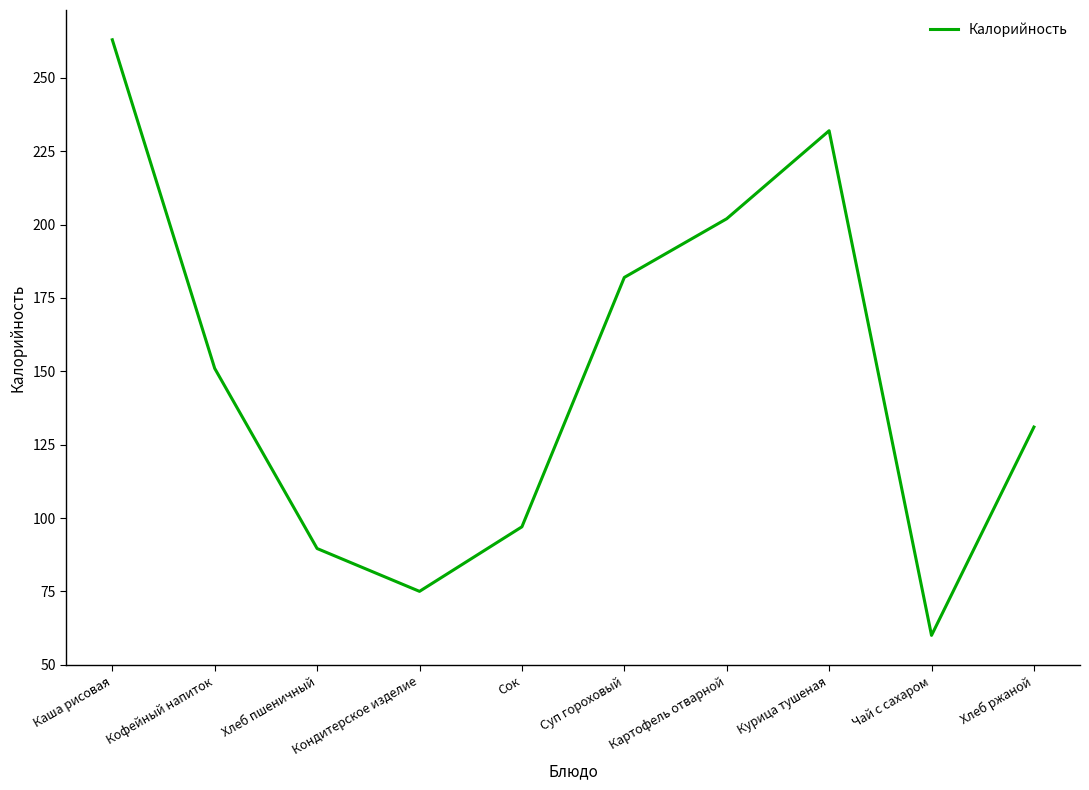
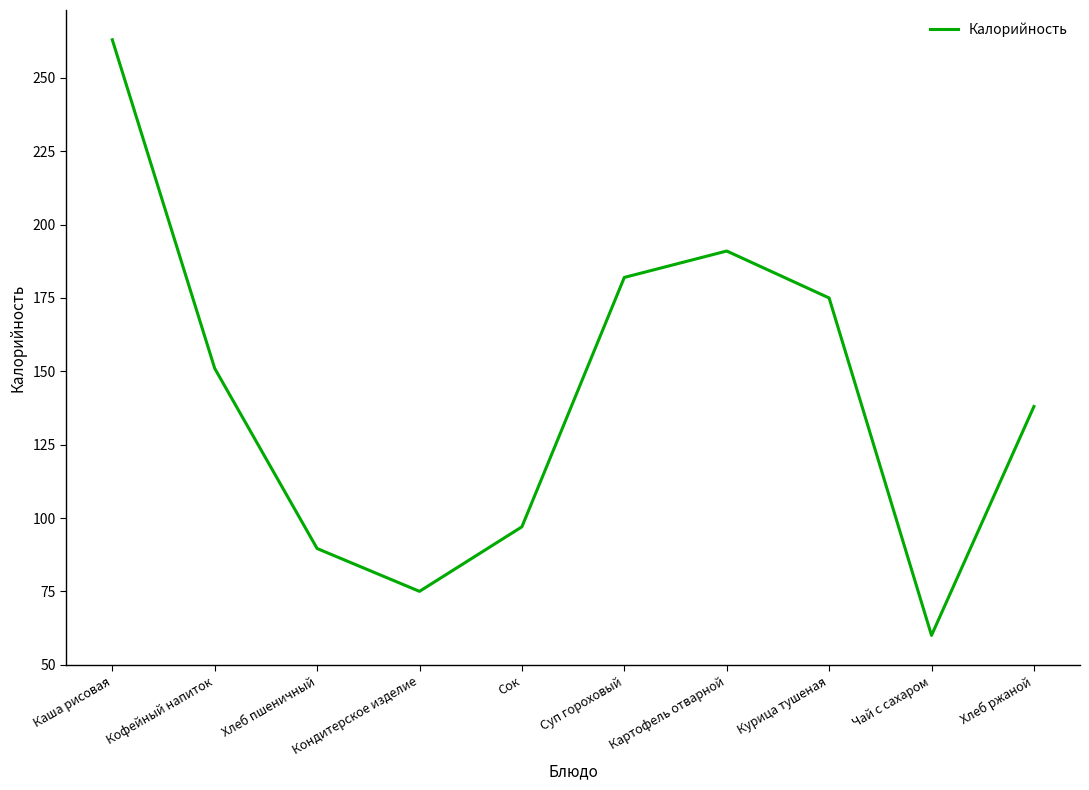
  {
    "Каша рисовая": 263,
    "Кофейный напиток": 151,
    "Хлеб пшеничный": 90,
    "Кондитерское изделие": 75,
    "Сок": 97,
    "Суп гороховый": 182,
-   "Картофель отварной": 202,
-   "Курица тушеная": 232,
+   "Картофель отварной": 191,
+   "Курица тушеная": 175,
    "Чай с сахаром": 60,
-   "Хлеб ржаной": 131
+   "Хлеб ржаной": 138
  }
